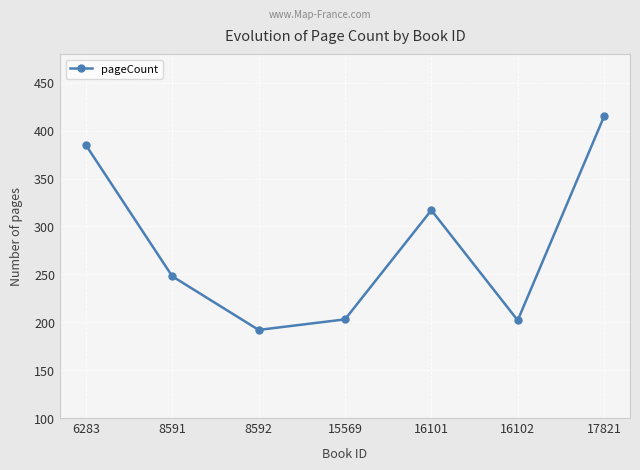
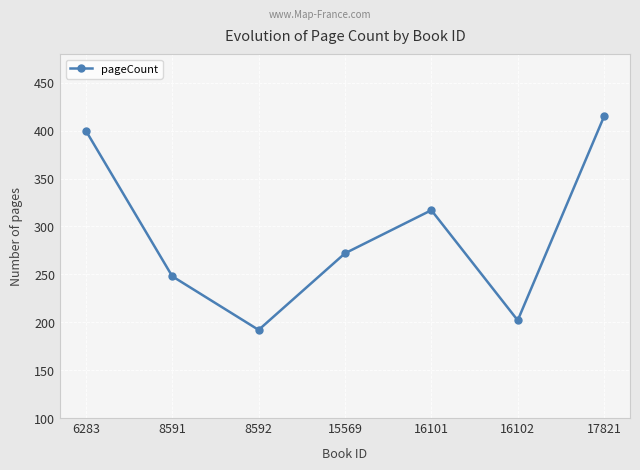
  {
-   "6283": 390,
+   "6283": 400,
    "8591": 250,
    "8592": 190,
-   "15569": 200,
+   "15569": 270,
    "16101": 320,
    "16102": 200,
    "17821": 420
  }
